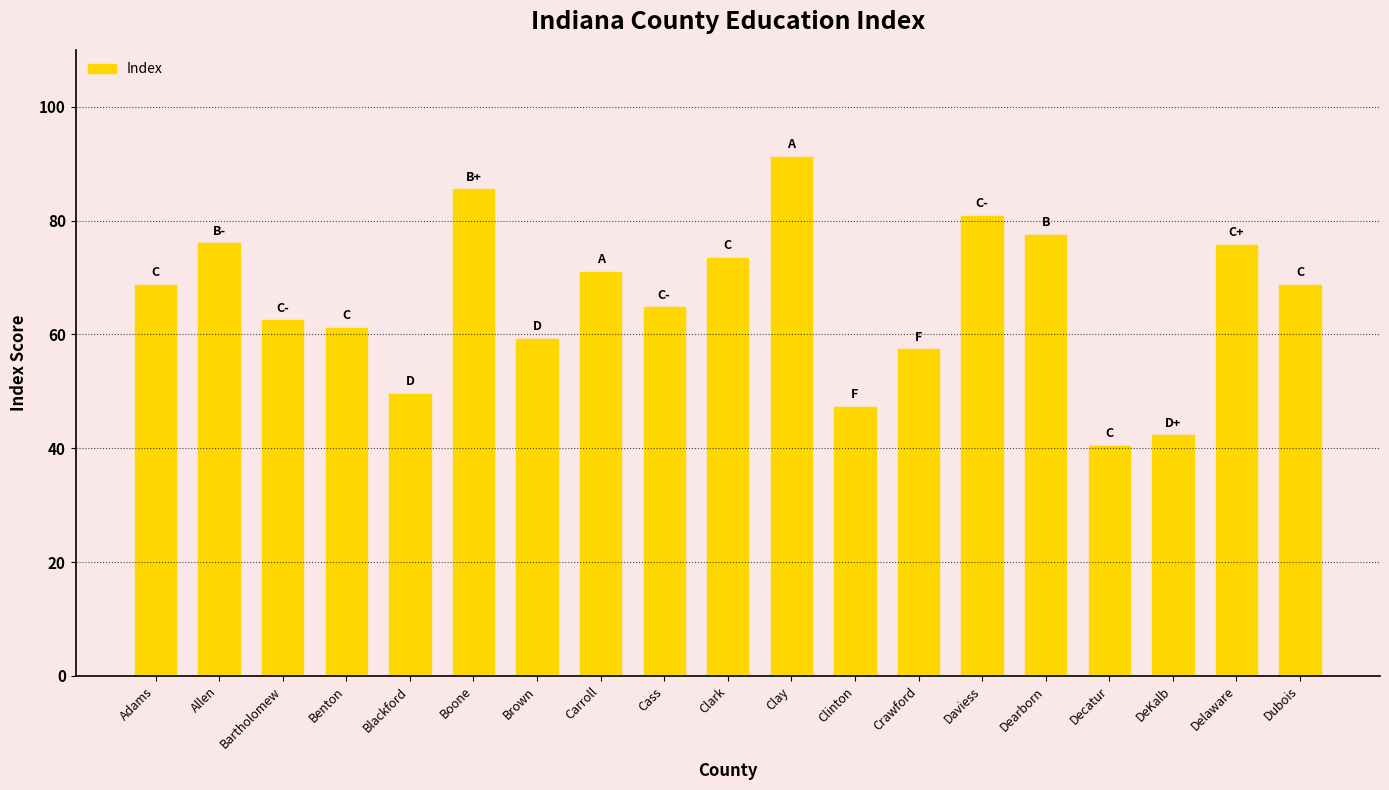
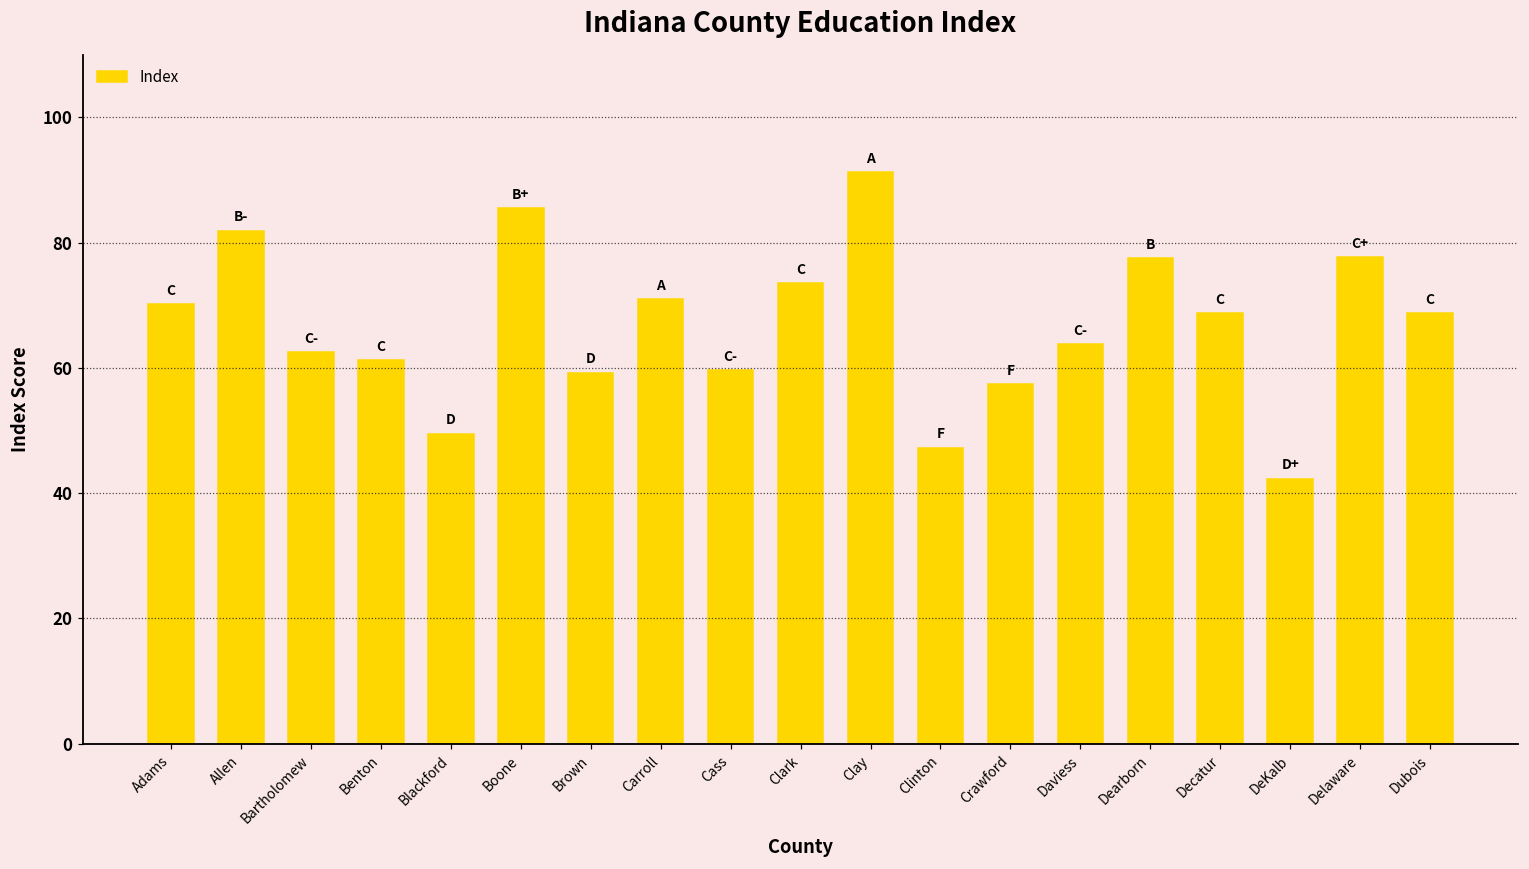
  {
-   "Adams": 69,
-   "Allen": 76,
+   "Adams": 70,
+   "Allen": 82,
    "Bartholomew": 62,
    "Benton": 61,
    "Blackford": 50,
    "Boone": 86,
    "Brown": 59,
    "Carroll": 71,
-   "Cass": 65,
+   "Cass": 60,
    "Clark": 74,
    "Clay": 91,
    "Clinton": 47,
    "Crawford": 57,
-   "Daviess": 81,
+   "Daviess": 64,
    "Dearborn": 78,
-   "Decatur": 40,
+   "Decatur": 69,
    "DeKalb": 42,
-   "Delaware": 76,
+   "Delaware": 78,
    "Dubois": 69
  }
